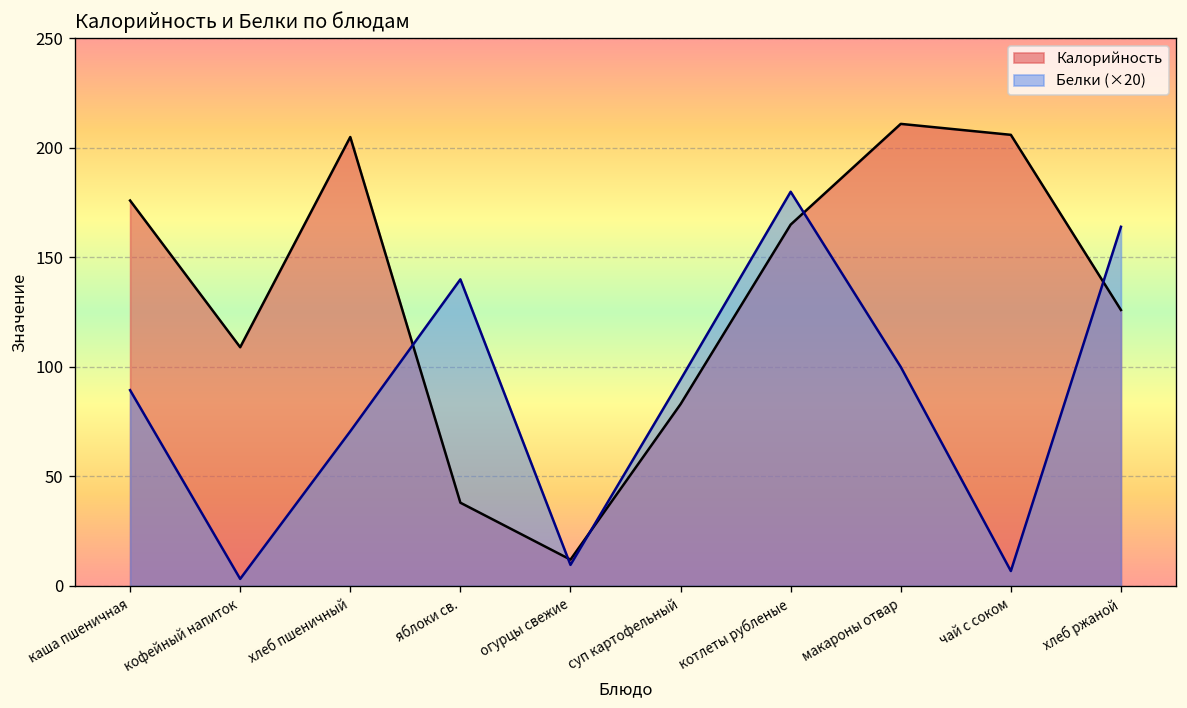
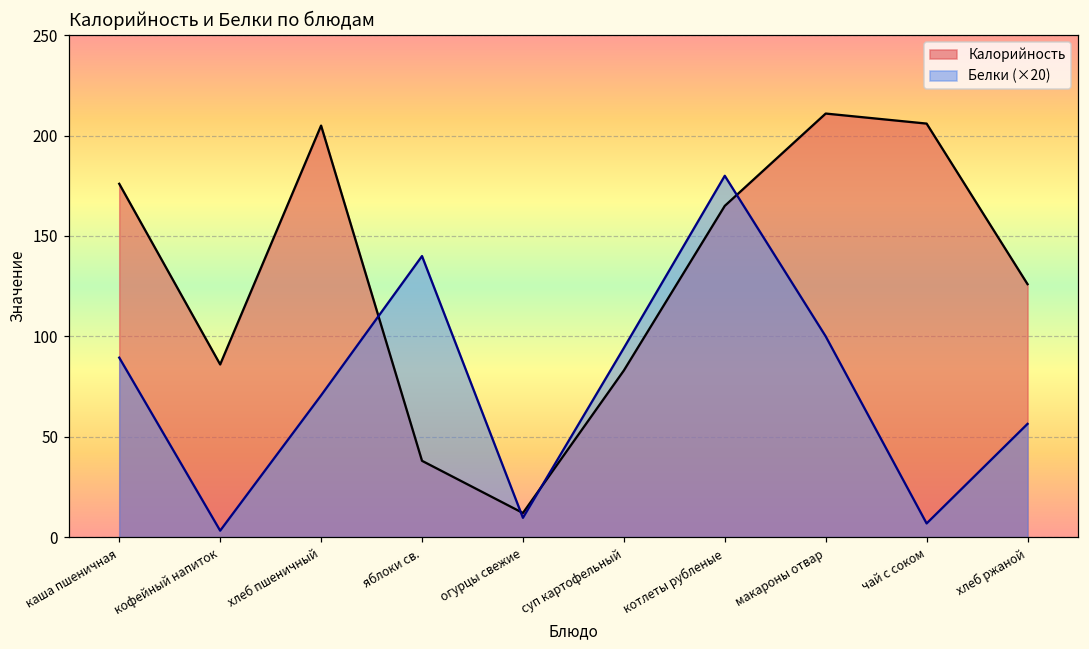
  {
    "Калорийность": {
      "каша пшеничная": 176,
-     "кофейный напиток": 109,
+     "кофейный напиток": 86,
      "хлеб пшеничный": 205,
      "яблоки св.": 38,
      "огурцы свежие": 12,
      "суп картофельный": 83,
      "котлеты рубленые": 165,
      "макароны отвар": 211,
      "чай с соком": 206,
      "хлеб ржаной": 126
    },
    "Белки (×20)": {
      "каша пшеничная": 89,
      "кофейный напиток": 3,
      "хлеб пшеничный": 71,
      "яблоки св.": 140,
      "огурцы свежие": 10,
      "суп картофельный": 94,
      "котлеты рубленые": 180,
      "макароны отвар": 100,
      "чай с соком": 7,
-     "хлеб ржаной": 164
+     "хлеб ржаной": 56
    }
  }
